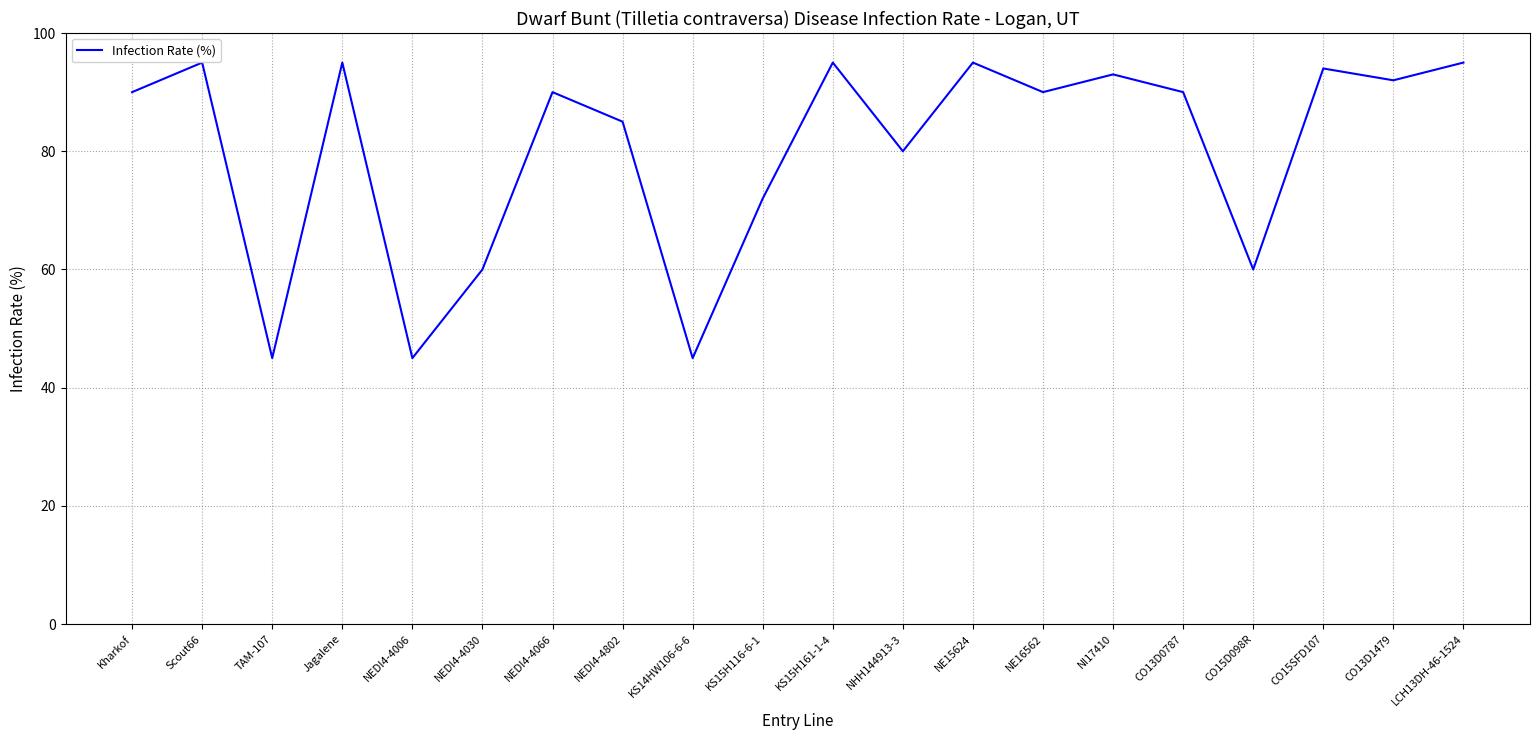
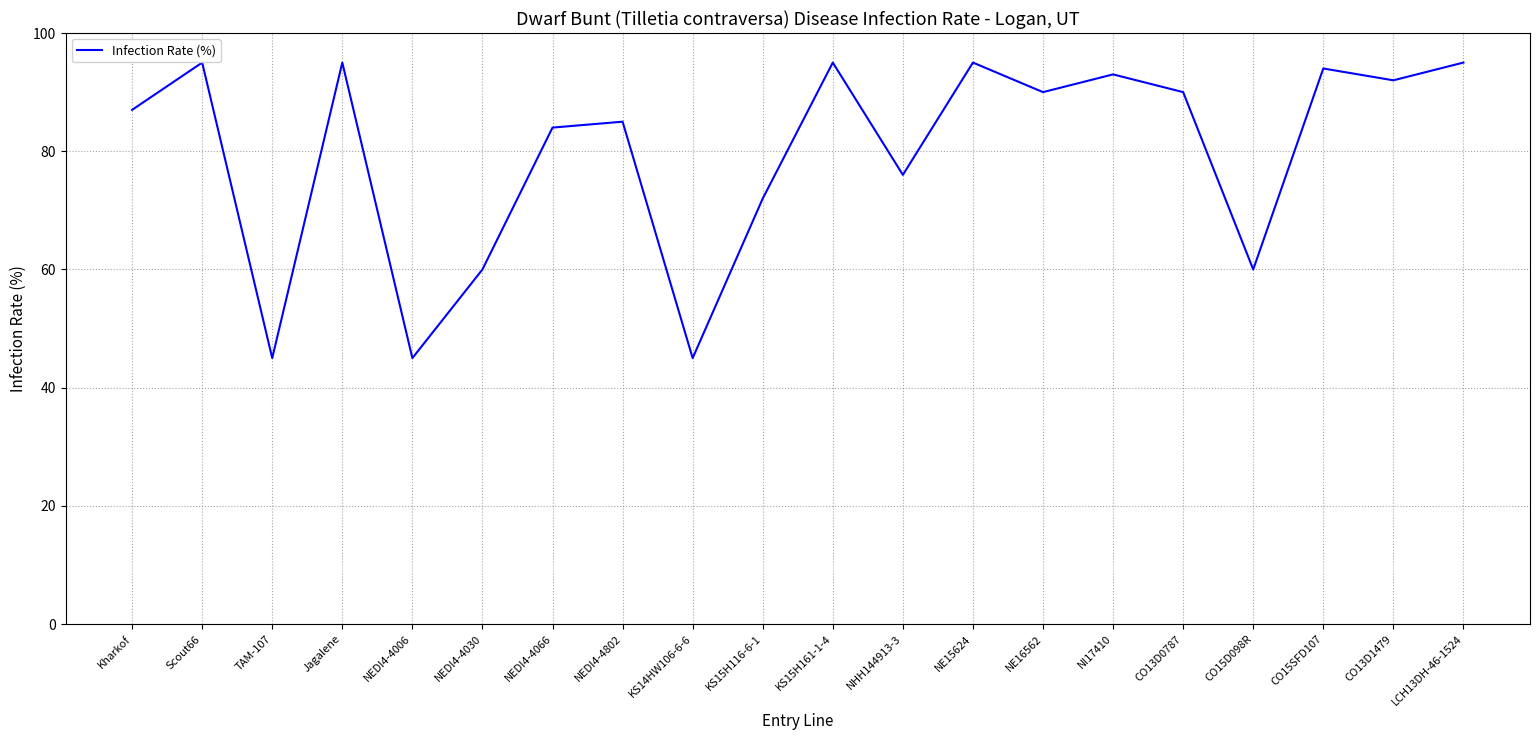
  {
-   "Kharkof": 90,
+   "Kharkof": 87,
    "Scout66": 95,
    "TAM-107": 45,
    "Jagalene": 95,
    "NEDI4-4006": 45,
    "NEDI4-4030": 60,
-   "NEDI4-4066": 90,
+   "NEDI4-4066": 84,
    "NEDI4-4802": 85,
    "KS14HW106-6-6": 45,
    "KS15H116-6-1": 72,
    "KS15H161-1-4": 95,
-   "NHH144913-3": 80,
+   "NHH144913-3": 76,
    "NE15624": 95,
    "NE16562": 90,
    "NI17410": 93,
    "CO13D0787": 90,
    "CO15D098R": 60,
    "CO15SFD107": 94,
    "CO13D1479": 92,
    "LCH13DH-46-1524": 95
  }
